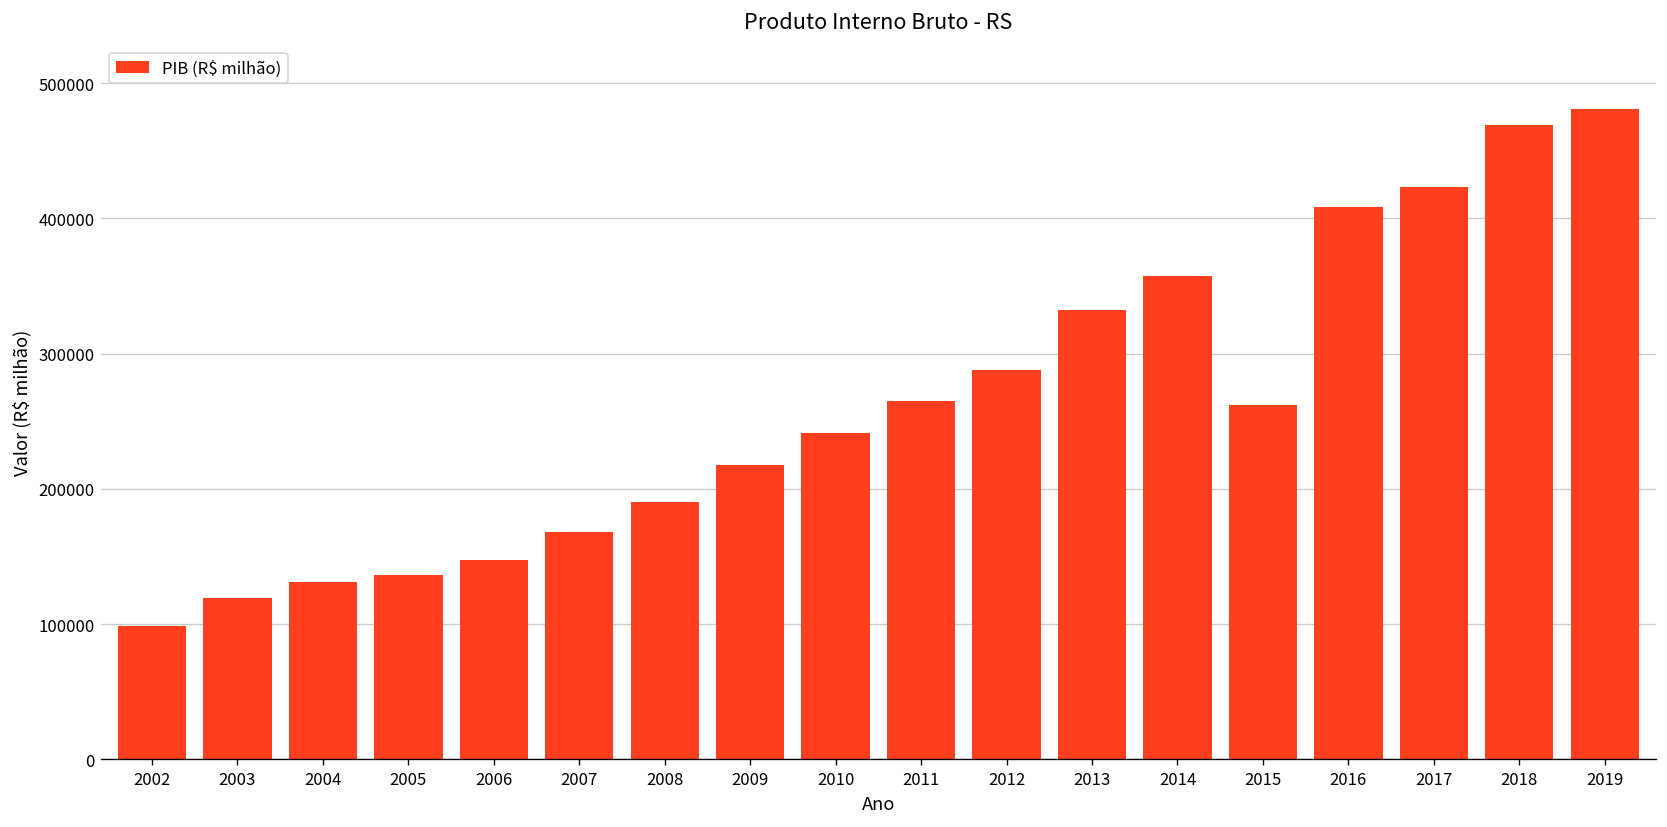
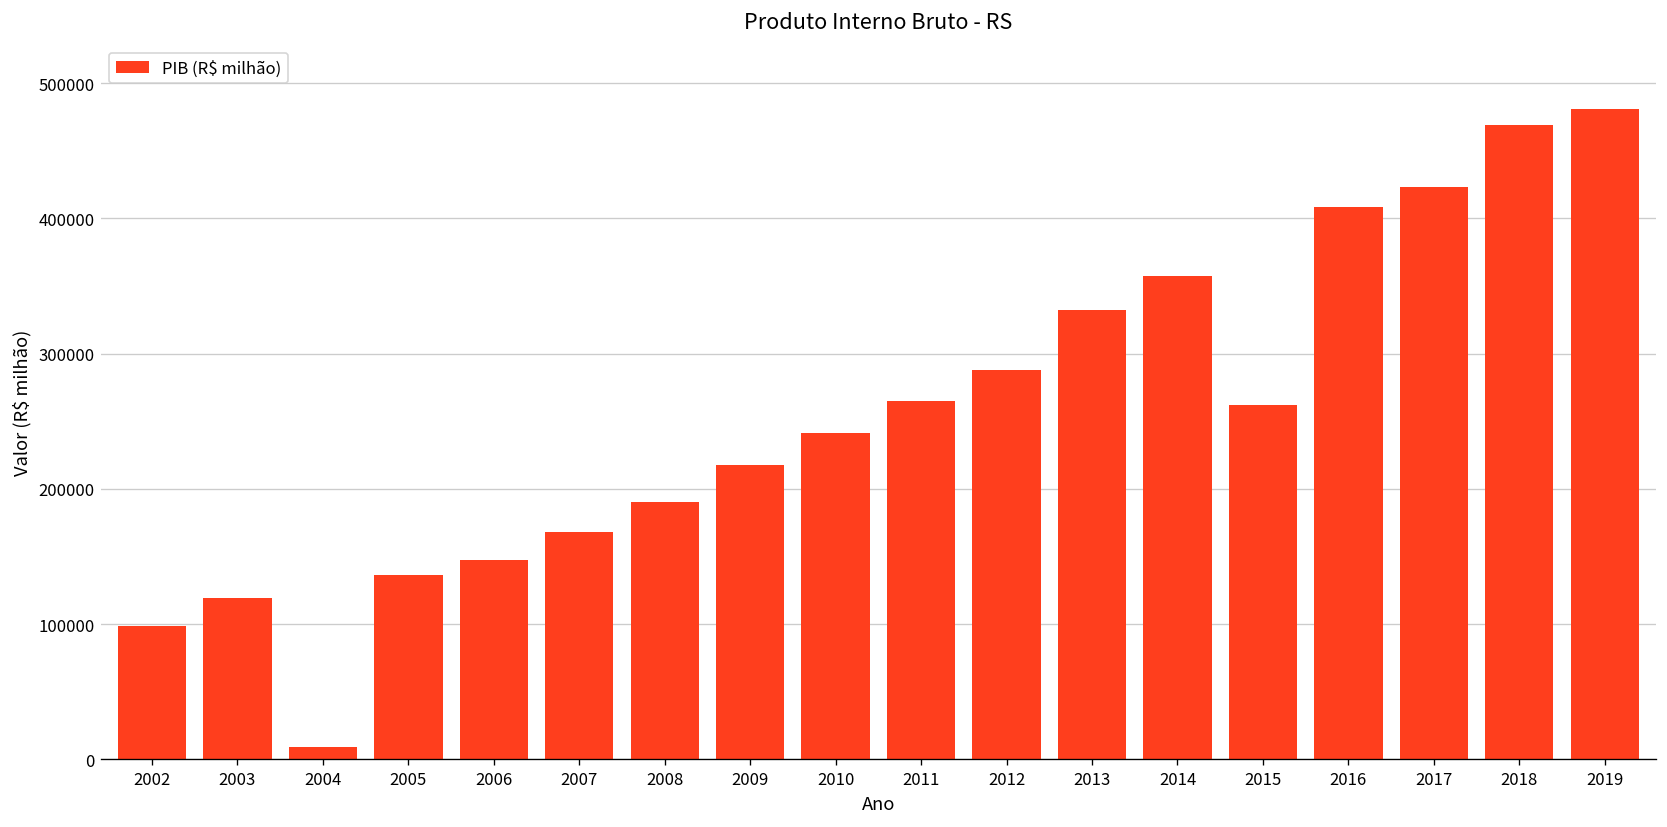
  {
    "2002": 99000,
    "2003": 119000,
-   "2004": 131000,
+   "2004": 9000,
    "2005": 136000,
    "2006": 148000,
    "2007": 168000,
    "2008": 190000,
    "2009": 218000,
    "2010": 241000,
    "2011": 265000,
    "2012": 288000,
    "2013": 332000,
    "2014": 358000,
    "2015": 262000,
    "2016": 409000,
    "2017": 423000,
    "2018": 469000,
    "2019": 481000
  }
